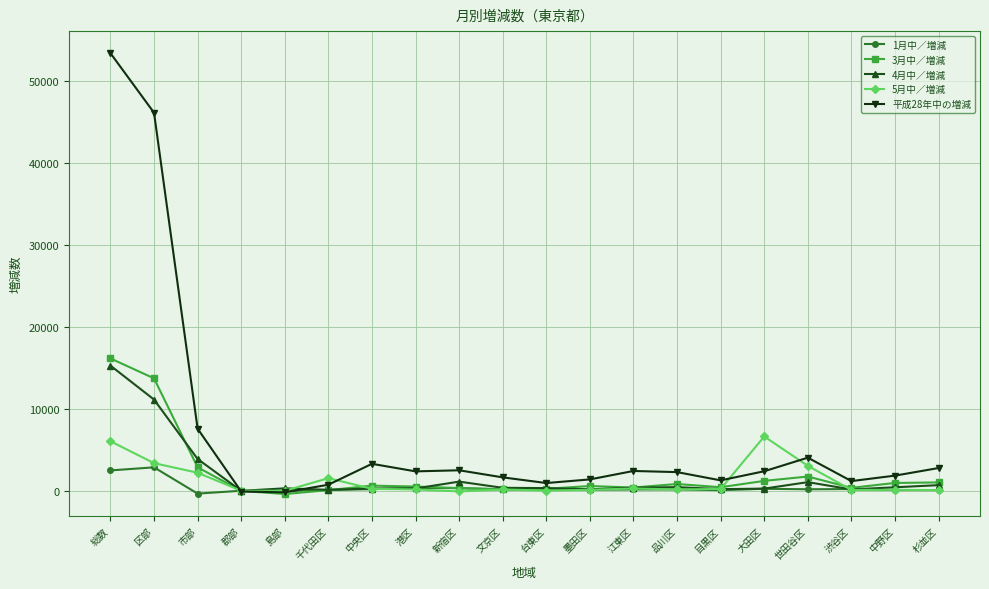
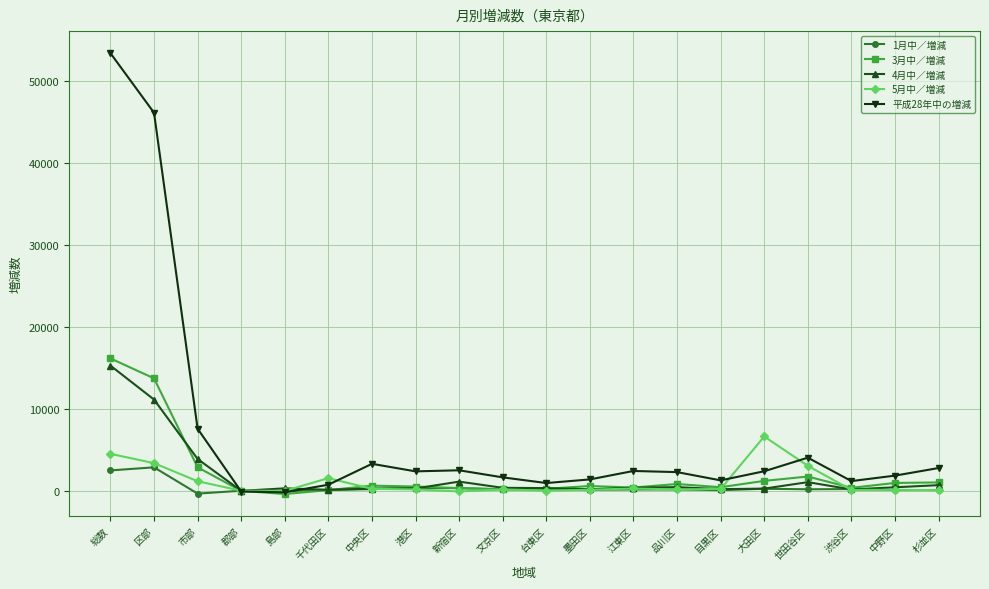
  {
    "5月中／増減": {
-     "総数": 6000,
+     "総数": 5000,
      "区部": 3000,
-     "市部": 2000,
+     "市部": 1000,
      "千代田区": 2000,
      "新宿区": 0,
      "大田区": 7000,
      "世田谷区": 3000
    }
  }
